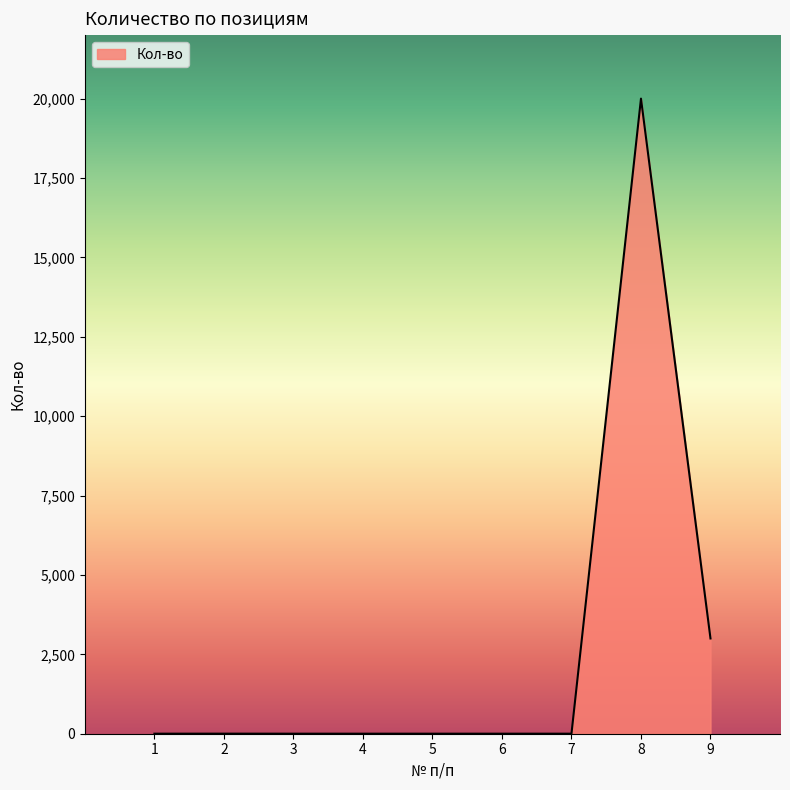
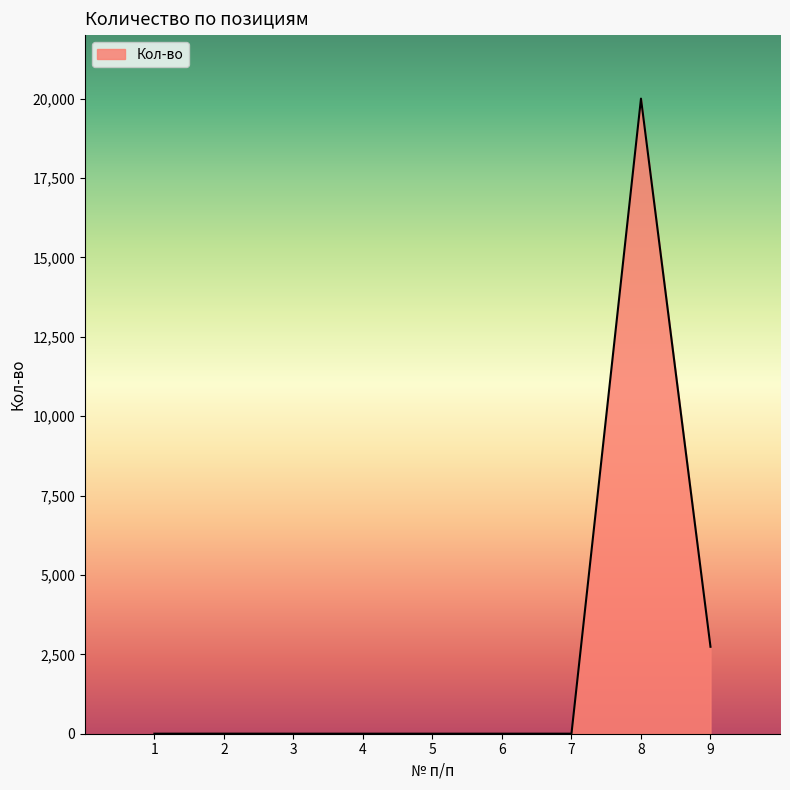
  {
    "1": "0",
    "2": "0",
    "3": "0",
    "4": "0",
    "5": "0",
    "6": "0",
    "7": "0",
    "8": "20,000",
-   "9": "3,000"
+   "9": "2,700"
  }
